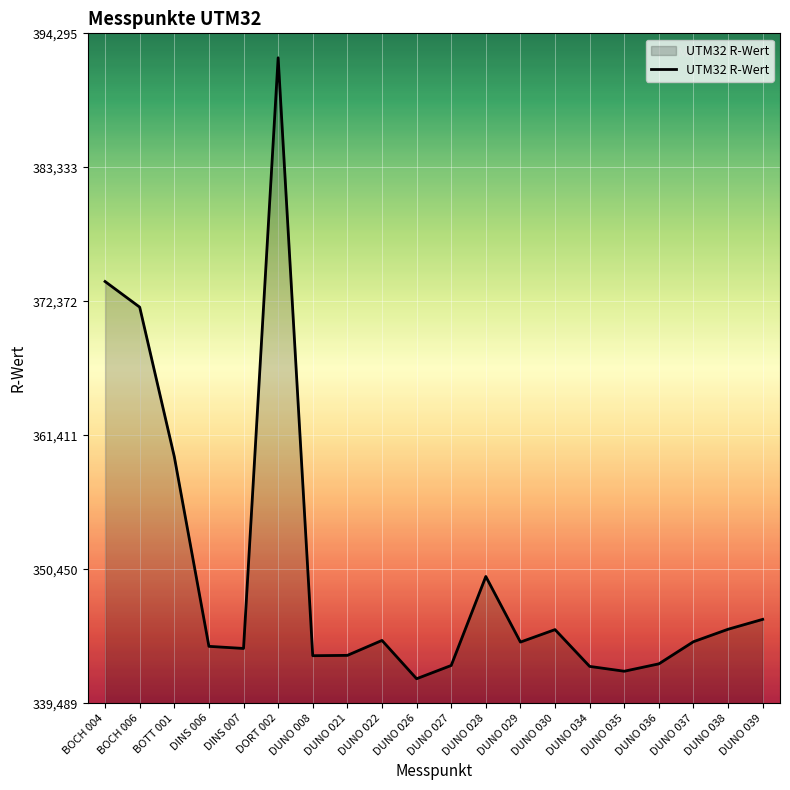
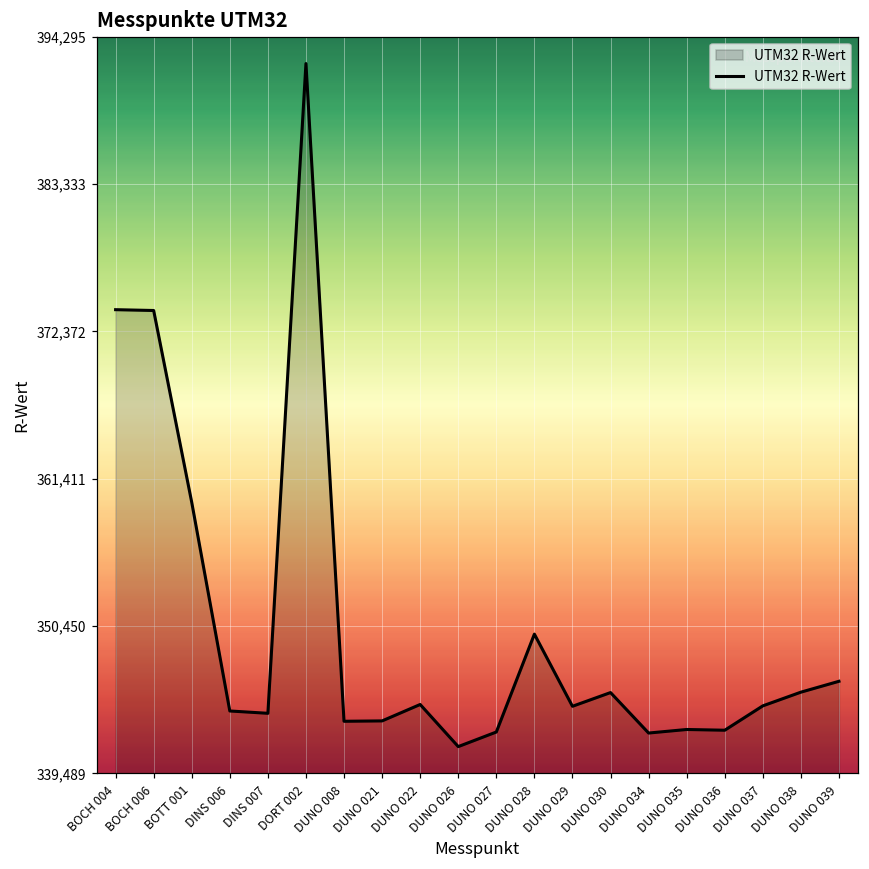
  {
    "BOCH 004": "374,000",
-   "BOCH 006": "371,900",
+   "BOCH 006": "373,900",
    "BOTT 001": "359,700",
    "DINS 006": "344,100",
    "DINS 007": "344,000",
    "DORT 002": "392,300",
    "DUNO 008": "343,400",
    "DUNO 021": "343,400",
    "DUNO 022": "344,600",
    "DUNO 026": "341,500",
    "DUNO 027": "342,600",
    "DUNO 028": "349,900",
    "DUNO 029": "344,500",
    "DUNO 030": "345,500",
    "DUNO 034": "342,500",
-   "DUNO 035": "342,100",
+   "DUNO 035": "342,800",
    "DUNO 036": "342,700",
    "DUNO 037": "344,500",
    "DUNO 038": "345,500",
    "DUNO 039": "346,300"
  }
